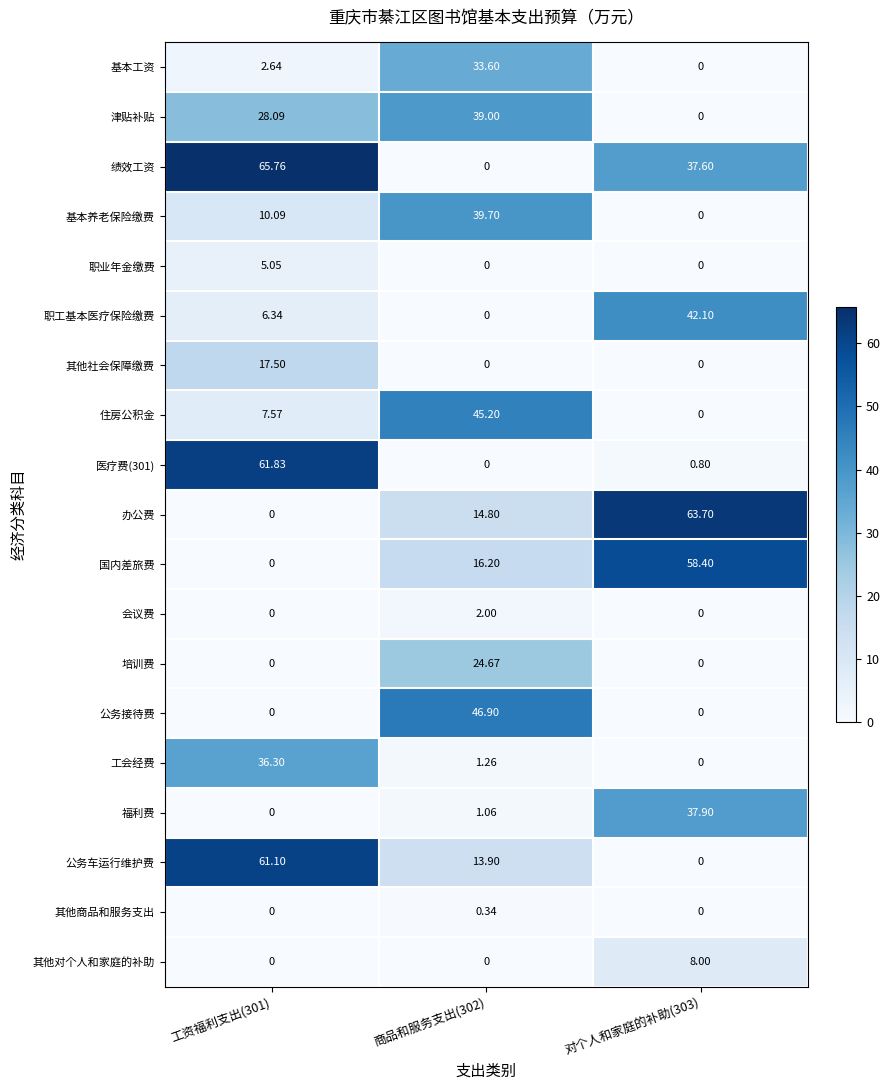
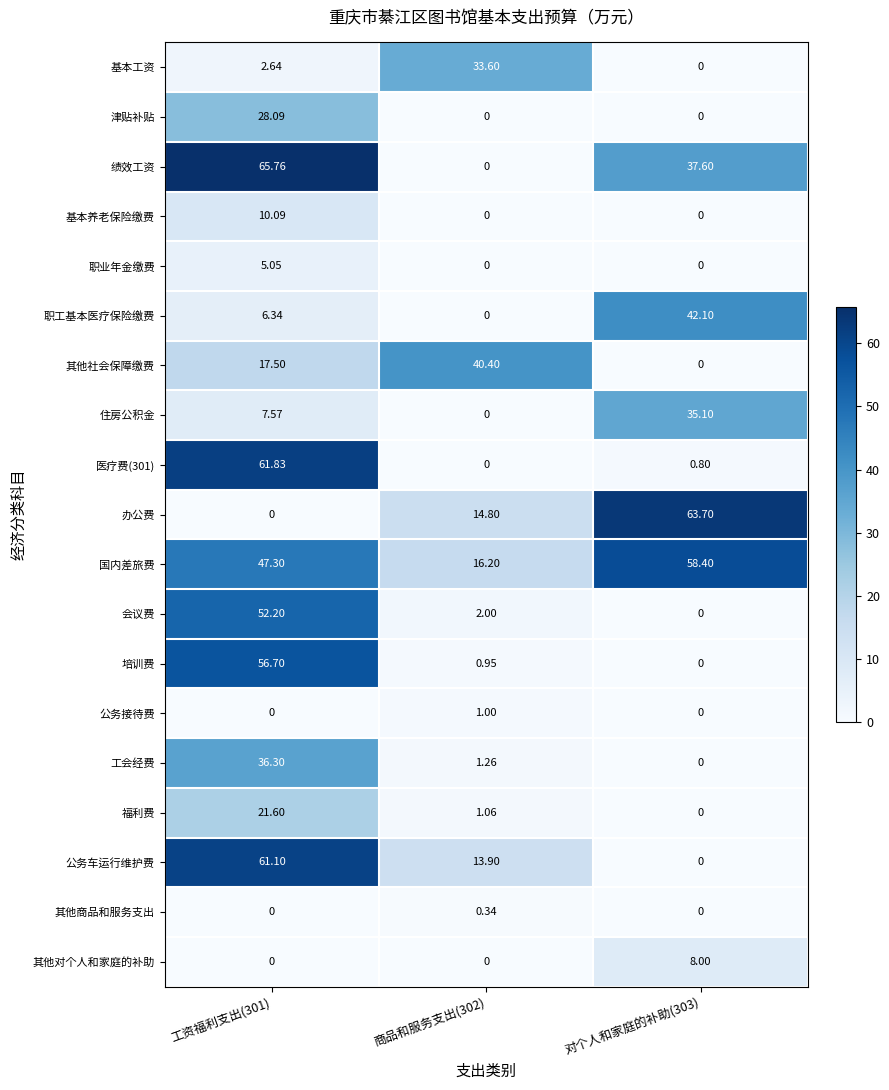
  {
    "基本工资": {
      "工资福利支出(301)": 2.64,
      "商品和服务支出(302)": 33.60,
      "对个人和家庭的补助(303)": 0
    },
    "津贴补贴": {
      "工资福利支出(301)": 28.09,
-     "商品和服务支出(302)": 39.00,
+     "商品和服务支出(302)": 0,
      "对个人和家庭的补助(303)": 0
    },
    "绩效工资": {
      "工资福利支出(301)": 65.76,
      "商品和服务支出(302)": 0,
      "对个人和家庭的补助(303)": 37.60
    },
    "基本养老保险缴费": {
      "工资福利支出(301)": 10.09,
-     "商品和服务支出(302)": 39.70,
+     "商品和服务支出(302)": 0,
      "对个人和家庭的补助(303)": 0
    },
    "职业年金缴费": {
      "工资福利支出(301)": 5.05,
      "商品和服务支出(302)": 0,
      "对个人和家庭的补助(303)": 0
    },
    "职工基本医疗保险缴费": {
      "工资福利支出(301)": 6.34,
      "商品和服务支出(302)": 0,
      "对个人和家庭的补助(303)": 42.10
    },
    "其他社会保障缴费": {
      "工资福利支出(301)": 17.50,
-     "商品和服务支出(302)": 0,
+     "商品和服务支出(302)": 40.40,
      "对个人和家庭的补助(303)": 0
    },
    "住房公积金": {
      "工资福利支出(301)": 7.57,
-     "商品和服务支出(302)": 45.20,
-     "对个人和家庭的补助(303)": 0
+     "商品和服务支出(302)": 0,
+     "对个人和家庭的补助(303)": 35.10
    },
    "医疗费(301)": {
      "工资福利支出(301)": 61.83,
      "商品和服务支出(302)": 0,
      "对个人和家庭的补助(303)": 0.80
    },
    "办公费": {
      "工资福利支出(301)": 0,
      "商品和服务支出(302)": 14.80,
      "对个人和家庭的补助(303)": 63.70
    },
    "国内差旅费": {
-     "工资福利支出(301)": 0,
+     "工资福利支出(301)": 47.30,
      "商品和服务支出(302)": 16.20,
      "对个人和家庭的补助(303)": 58.40
    },
    "会议费": {
-     "工资福利支出(301)": 0,
+     "工资福利支出(301)": 52.20,
      "商品和服务支出(302)": 2.00,
      "对个人和家庭的补助(303)": 0
    },
    "培训费": {
-     "工资福利支出(301)": 0,
-     "商品和服务支出(302)": 24.67,
+     "工资福利支出(301)": 56.70,
+     "商品和服务支出(302)": 0.95,
      "对个人和家庭的补助(303)": 0
    },
    "公务接待费": {
      "工资福利支出(301)": 0,
-     "商品和服务支出(302)": 46.90,
+     "商品和服务支出(302)": 1.00,
      "对个人和家庭的补助(303)": 0
    },
    "工会经费": {
      "工资福利支出(301)": 36.30,
      "商品和服务支出(302)": 1.26,
      "对个人和家庭的补助(303)": 0
    },
    "福利费": {
-     "工资福利支出(301)": 0,
+     "工资福利支出(301)": 21.60,
      "商品和服务支出(302)": 1.06,
-     "对个人和家庭的补助(303)": 37.90
+     "对个人和家庭的补助(303)": 0
    },
    "公务车运行维护费": {
      "工资福利支出(301)": 61.10,
      "商品和服务支出(302)": 13.90,
      "对个人和家庭的补助(303)": 0
    },
    "其他商品和服务支出": {
      "工资福利支出(301)": 0,
      "商品和服务支出(302)": 0.34,
      "对个人和家庭的补助(303)": 0
    },
    "其他对个人和家庭的补助": {
      "工资福利支出(301)": 0,
      "商品和服务支出(302)": 0,
      "对个人和家庭的补助(303)": 8.00
    }
  }
